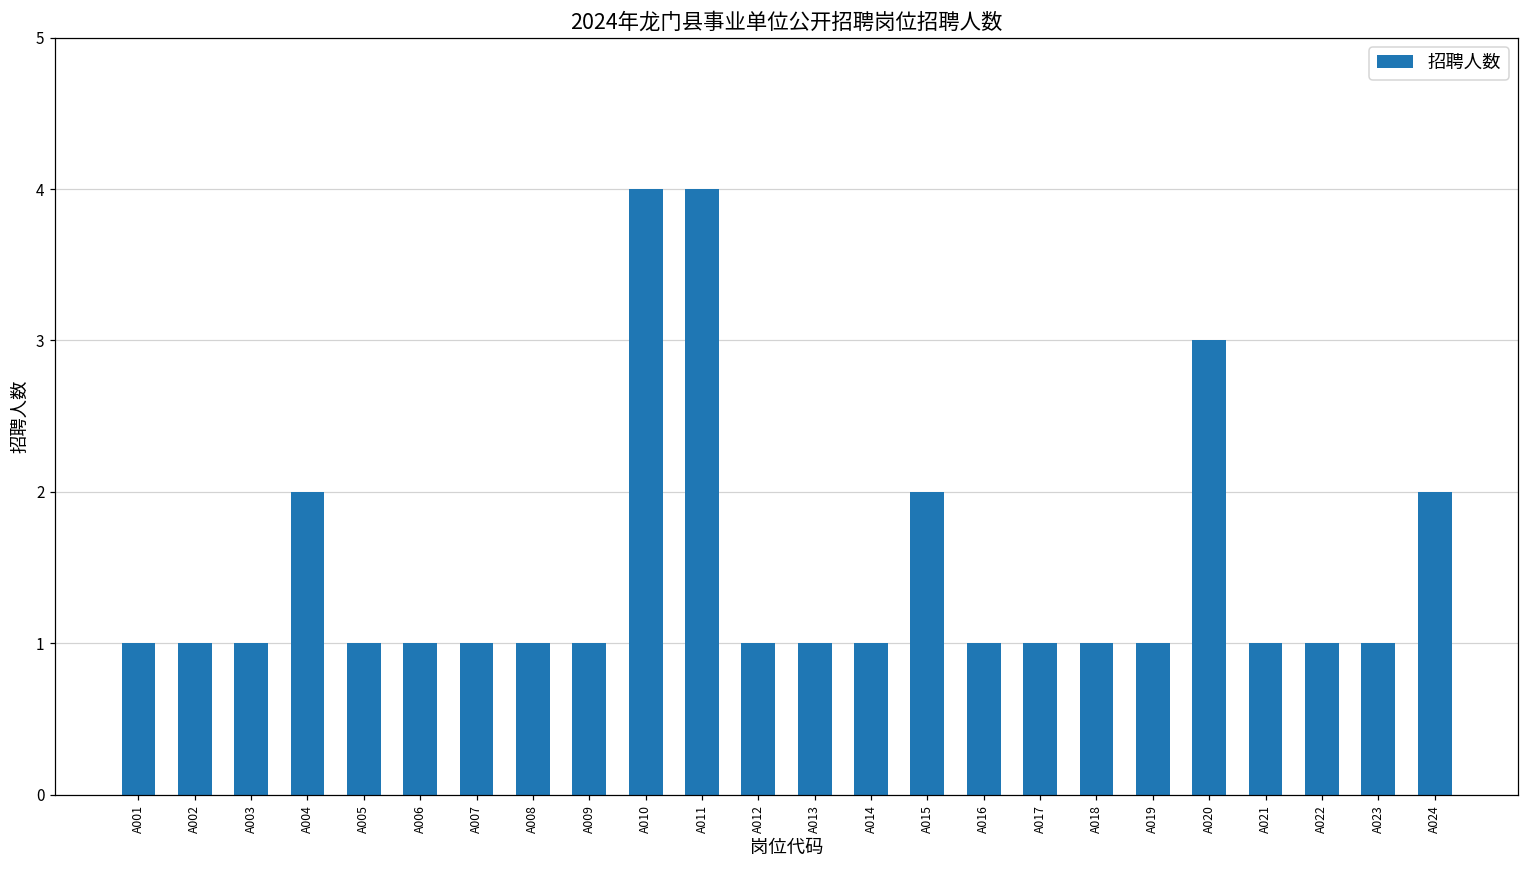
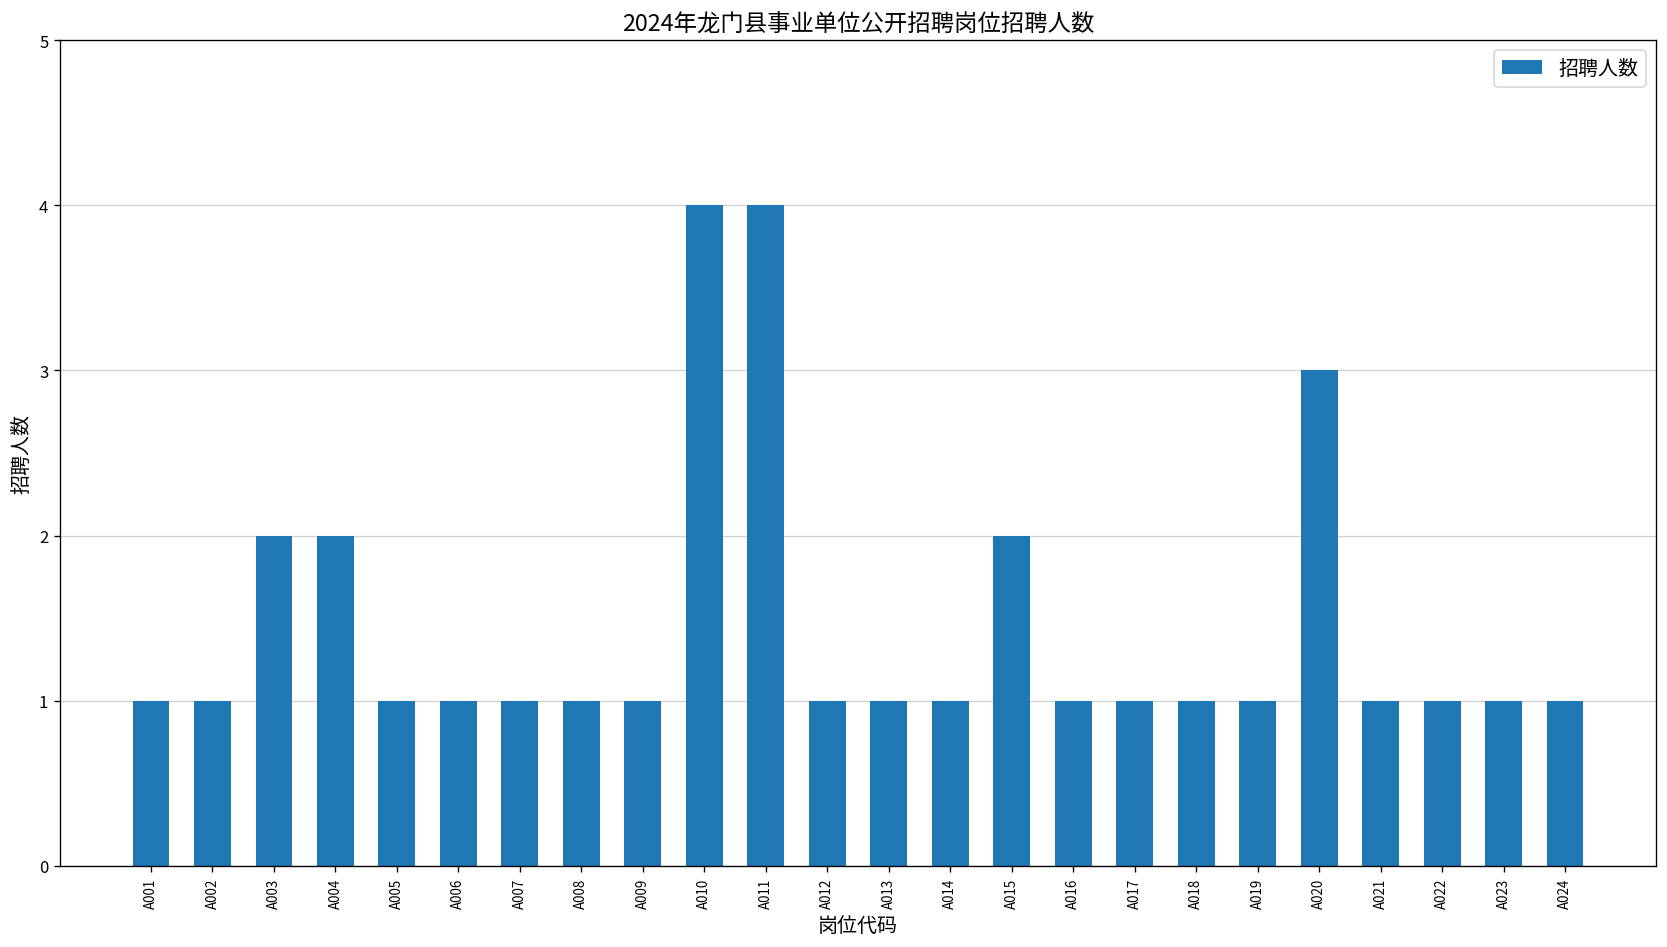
  {
    "A001": 1,
    "A002": 1,
-   "A003": 1,
+   "A003": 2,
    "A004": 2,
    "A005": 1,
    "A006": 1,
    "A007": 1,
    "A008": 1,
    "A009": 1,
    "A010": 4,
    "A011": 4,
    "A012": 1,
    "A013": 1,
    "A014": 1,
    "A015": 2,
    "A016": 1,
    "A017": 1,
    "A018": 1,
    "A019": 1,
    "A020": 3,
    "A021": 1,
    "A022": 1,
    "A023": 1,
-   "A024": 2
+   "A024": 1
  }
